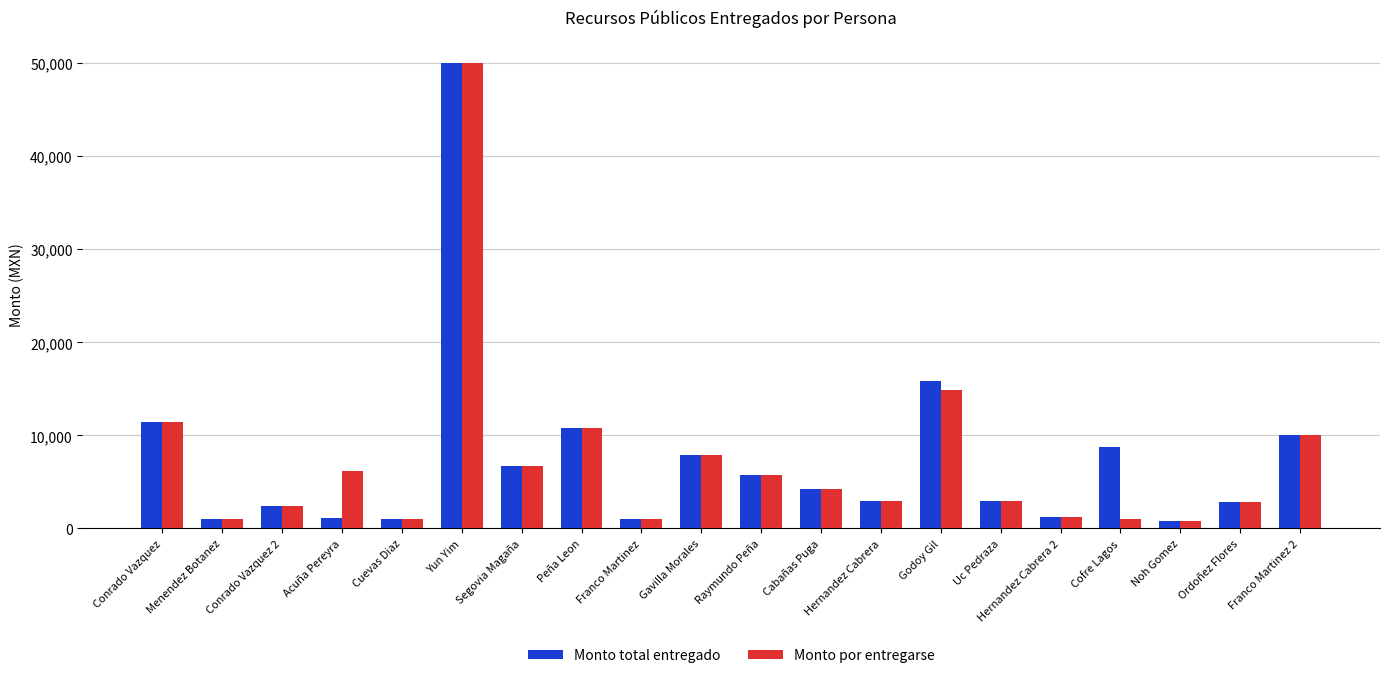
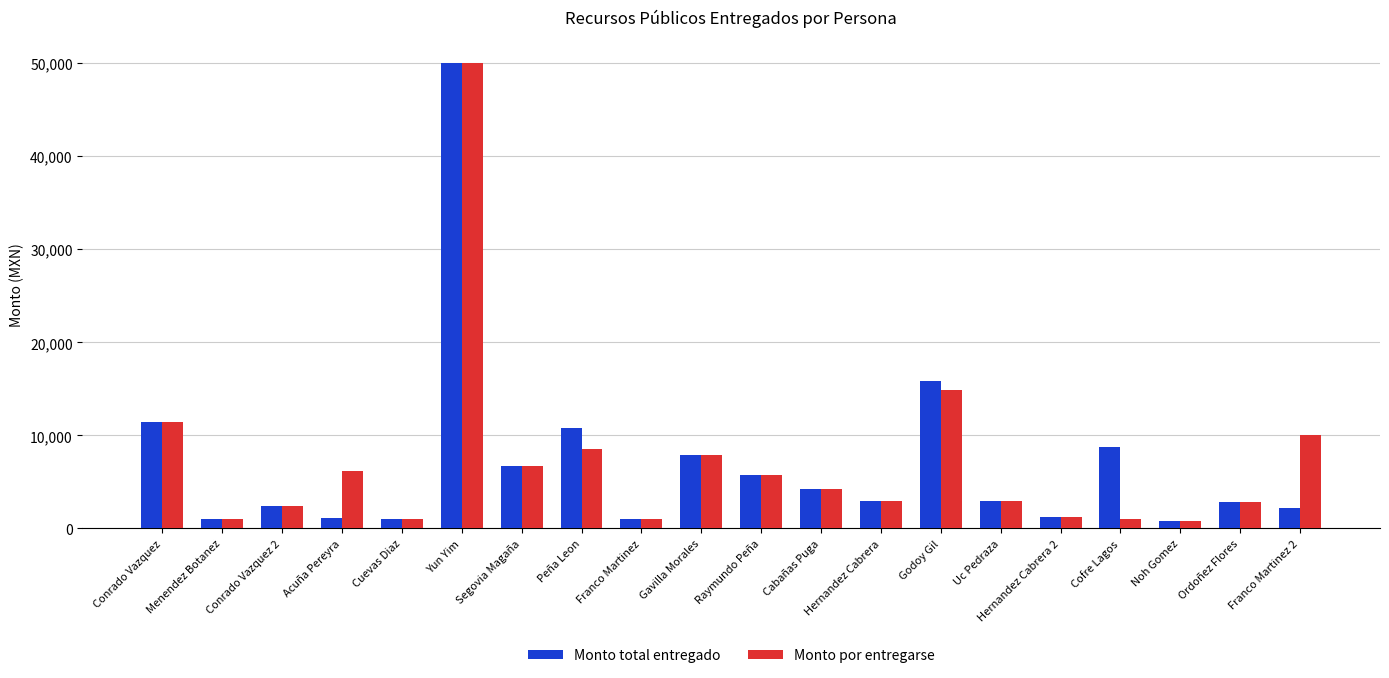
  {
    "Monto total entregado": {
      "Conrado Vazquez": "11,000",
      "Menendez Botanez": "1,000",
      "Conrado Vazquez 2": "2,000",
      "Acuña Pereyra": "1,000",
      "Cuevas Diaz": "1,000",
      "Yun Yim": "50,000",
      "Segovia Magaña": "7,000",
      "Peña Leon": "11,000",
      "Franco Martinez": "1,000",
      "Gavilla Morales": "8,000",
      "Raymundo Peña": "6,000",
      "Cabañas Puga": "4,000",
      "Hernandez Cabrera": "3,000",
      "Godoy Gil": "16,000",
      "Uc Pedraza": "3,000",
      "Hernandez Cabrera 2": "1,000",
      "Cofre Lagos": "9,000",
      "Noh Gomez": "1,000",
      "Ordoñez Flores": "3,000",
-     "Franco Martinez 2": "10,000"
+     "Franco Martinez 2": "2,000"
    },
    "Monto por entregarse": {
      "Conrado Vazquez": "11,000",
      "Menendez Botanez": "1,000",
      "Conrado Vazquez 2": "2,000",
      "Acuña Pereyra": "6,000",
      "Cuevas Diaz": "1,000",
      "Yun Yim": "50,000",
      "Segovia Magaña": "7,000",
-     "Peña Leon": "11,000",
+     "Peña Leon": "9,000",
      "Franco Martinez": "1,000",
      "Gavilla Morales": "8,000",
      "Raymundo Peña": "6,000",
      "Cabañas Puga": "4,000",
      "Hernandez Cabrera": "3,000",
      "Godoy Gil": "15,000",
      "Uc Pedraza": "3,000",
      "Hernandez Cabrera 2": "1,000",
      "Cofre Lagos": "1,000",
      "Noh Gomez": "1,000",
      "Ordoñez Flores": "3,000",
      "Franco Martinez 2": "10,000"
    }
  }
